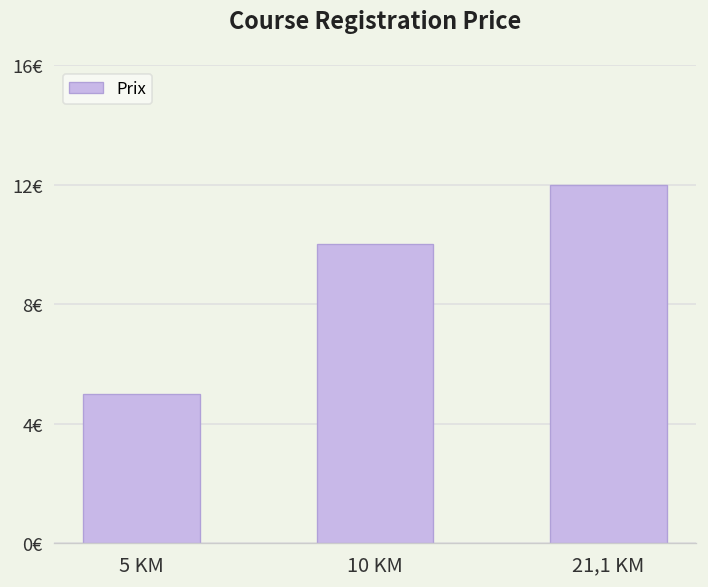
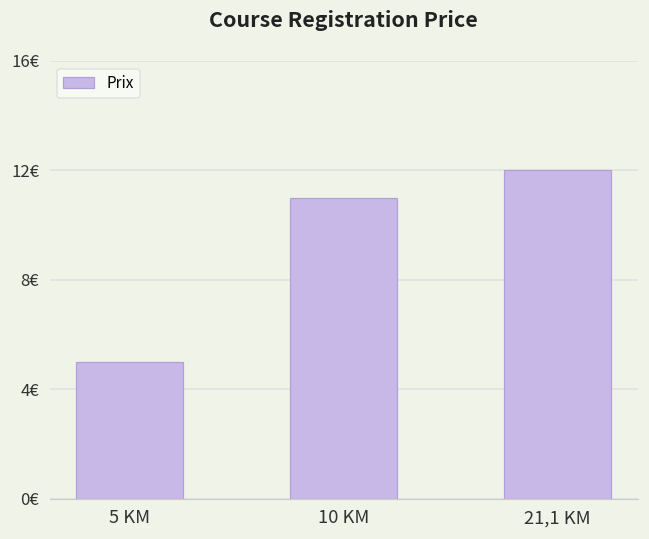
  {
    "5 KM": "5€",
-   "10 KM": "10€",
+   "10 KM": "11€",
    "21,1 KM": "12€"
  }
